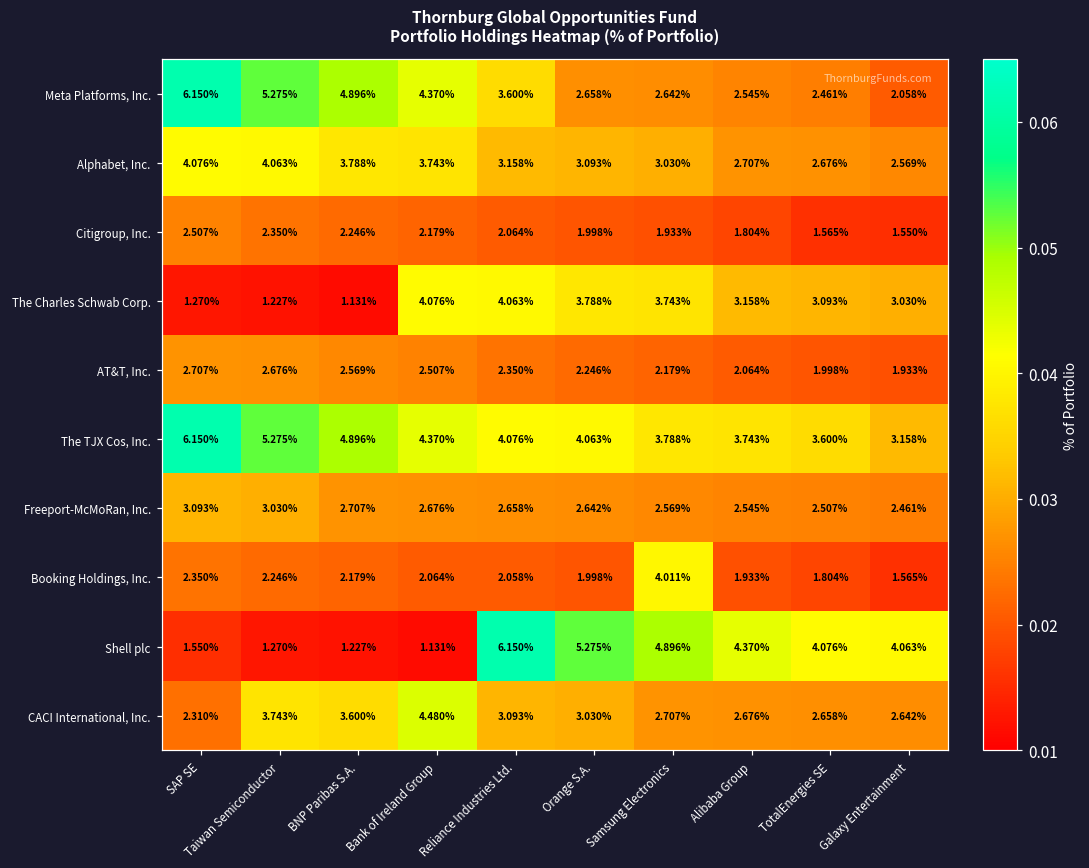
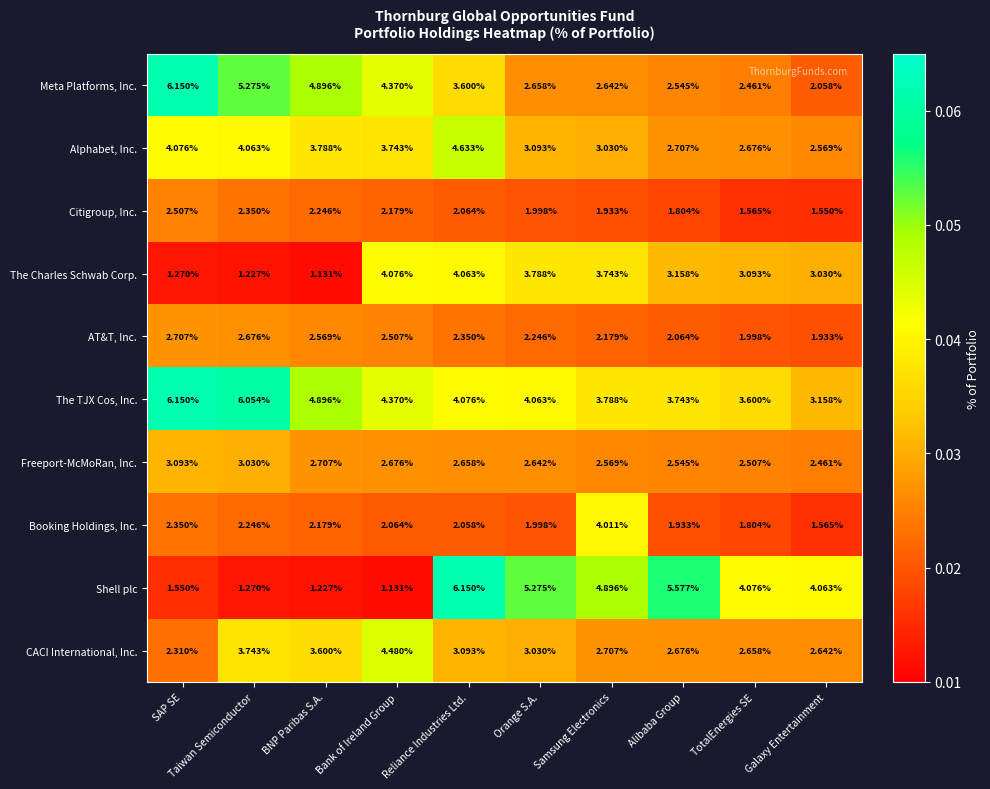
  {
    "Meta Platforms, Inc.": {
      "SAP SE": "6.150%",
      "Taiwan Semiconductor": "5.275%",
      "BNP Paribas S.A.": "4.896%",
      "Bank of Ireland Group": "4.370%",
      "Reliance Industries Ltd.": "3.600%",
      "Orange S.A.": "2.658%",
      "Samsung Electronics": "2.642%",
      "Alibaba Group": "2.545%",
      "TotalEnergies SE": "2.461%"
    },
    "Alphabet, Inc.": {
      "SAP SE": "4.076%",
      "Taiwan Semiconductor": "4.063%",
      "BNP Paribas S.A.": "3.788%",
      "Bank of Ireland Group": "3.743%",
-     "Reliance Industries Ltd.": "3.158%",
+     "Reliance Industries Ltd.": "4.633%",
      "Orange S.A.": "3.093%",
      "Samsung Electronics": "3.030%",
      "Alibaba Group": "2.707%",
      "TotalEnergies SE": "2.676%",
      "Galaxy Entertainment": "2.569%"
    },
    "Citigroup, Inc.": {
      "SAP SE": "2.507%",
      "Taiwan Semiconductor": "2.350%",
      "BNP Paribas S.A.": "2.246%",
      "Bank of Ireland Group": "2.179%",
      "Reliance Industries Ltd.": "2.064%",
      "Orange S.A.": "1.998%",
      "Samsung Electronics": "1.933%",
      "Alibaba Group": "1.804%",
      "TotalEnergies SE": "1.565%",
      "Galaxy Entertainment": "1.550%"
    },
    "The Charles Schwab Corp.": {
      "SAP SE": "1.270%",
      "Taiwan Semiconductor": "1.227%",
      "BNP Paribas S.A.": "1.131%",
      "Bank of Ireland Group": "4.076%",
      "Reliance Industries Ltd.": "4.063%",
      "Orange S.A.": "3.788%",
      "Samsung Electronics": "3.743%",
      "Alibaba Group": "3.158%",
      "TotalEnergies SE": "3.093%",
      "Galaxy Entertainment": "3.030%"
    },
    "AT&T, Inc.": {
      "SAP SE": "2.707%",
      "Taiwan Semiconductor": "2.676%",
      "BNP Paribas S.A.": "2.569%",
      "Bank of Ireland Group": "2.507%",
      "Reliance Industries Ltd.": "2.350%",
      "Orange S.A.": "2.246%",
      "Samsung Electronics": "2.179%",
      "Alibaba Group": "2.064%",
      "TotalEnergies SE": "1.998%",
      "Galaxy Entertainment": "1.933%"
    },
    "The TJX Cos, Inc.": {
      "SAP SE": "6.150%",
-     "Taiwan Semiconductor": "5.275%",
+     "Taiwan Semiconductor": "6.054%",
      "BNP Paribas S.A.": "4.896%",
      "Bank of Ireland Group": "4.370%",
      "Reliance Industries Ltd.": "4.076%",
      "Orange S.A.": "4.063%",
      "Samsung Electronics": "3.788%",
      "Alibaba Group": "3.743%",
      "TotalEnergies SE": "3.600%",
      "Galaxy Entertainment": "3.158%"
    },
    "Freeport-McMoRan, Inc.": {
      "SAP SE": "3.093%",
      "Taiwan Semiconductor": "3.030%",
      "BNP Paribas S.A.": "2.707%",
      "Bank of Ireland Group": "2.676%",
      "Reliance Industries Ltd.": "2.658%",
      "Orange S.A.": "2.642%",
      "Samsung Electronics": "2.569%",
      "Alibaba Group": "2.545%",
      "TotalEnergies SE": "2.507%",
      "Galaxy Entertainment": "2.461%"
    },
    "Booking Holdings, Inc.": {
      "SAP SE": "2.350%",
      "Taiwan Semiconductor": "2.246%",
      "BNP Paribas S.A.": "2.179%",
      "Bank of Ireland Group": "2.064%",
      "Reliance Industries Ltd.": "2.058%",
      "Orange S.A.": "1.998%",
      "Samsung Electronics": "4.011%",
      "Alibaba Group": "1.933%",
      "TotalEnergies SE": "1.804%",
      "Galaxy Entertainment": "1.565%"
    },
    "Shell plc": {
      "SAP SE": "1.550%",
      "Taiwan Semiconductor": "1.270%",
      "BNP Paribas S.A.": "1.227%",
      "Bank of Ireland Group": "1.131%",
      "Reliance Industries Ltd.": "6.150%",
      "Orange S.A.": "5.275%",
      "Samsung Electronics": "4.896%",
-     "Alibaba Group": "4.370%",
+     "Alibaba Group": "5.577%",
      "TotalEnergies SE": "4.076%",
      "Galaxy Entertainment": "4.063%"
    },
    "CACI International, Inc.": {
      "SAP SE": "2.310%",
      "Taiwan Semiconductor": "3.743%",
      "BNP Paribas S.A.": "3.600%",
      "Bank of Ireland Group": "4.480%",
      "Reliance Industries Ltd.": "3.093%",
      "Orange S.A.": "3.030%",
      "Samsung Electronics": "2.707%",
      "Alibaba Group": "2.676%",
      "TotalEnergies SE": "2.658%",
      "Galaxy Entertainment": "2.642%"
    }
  }
